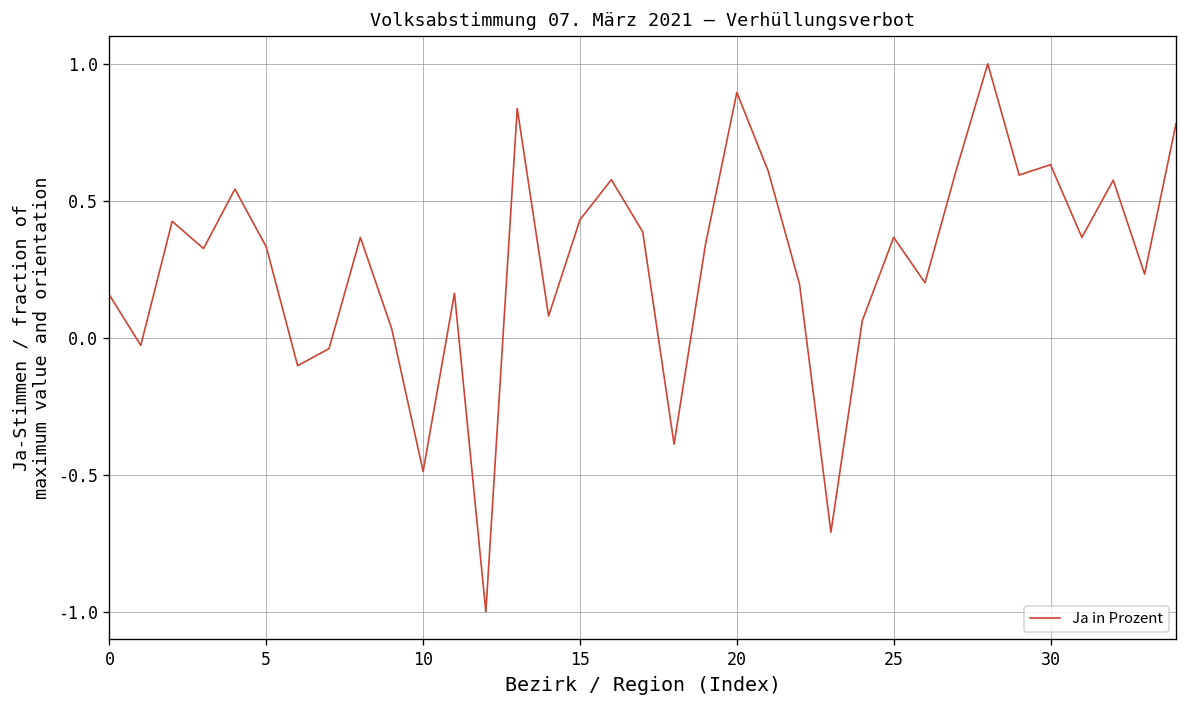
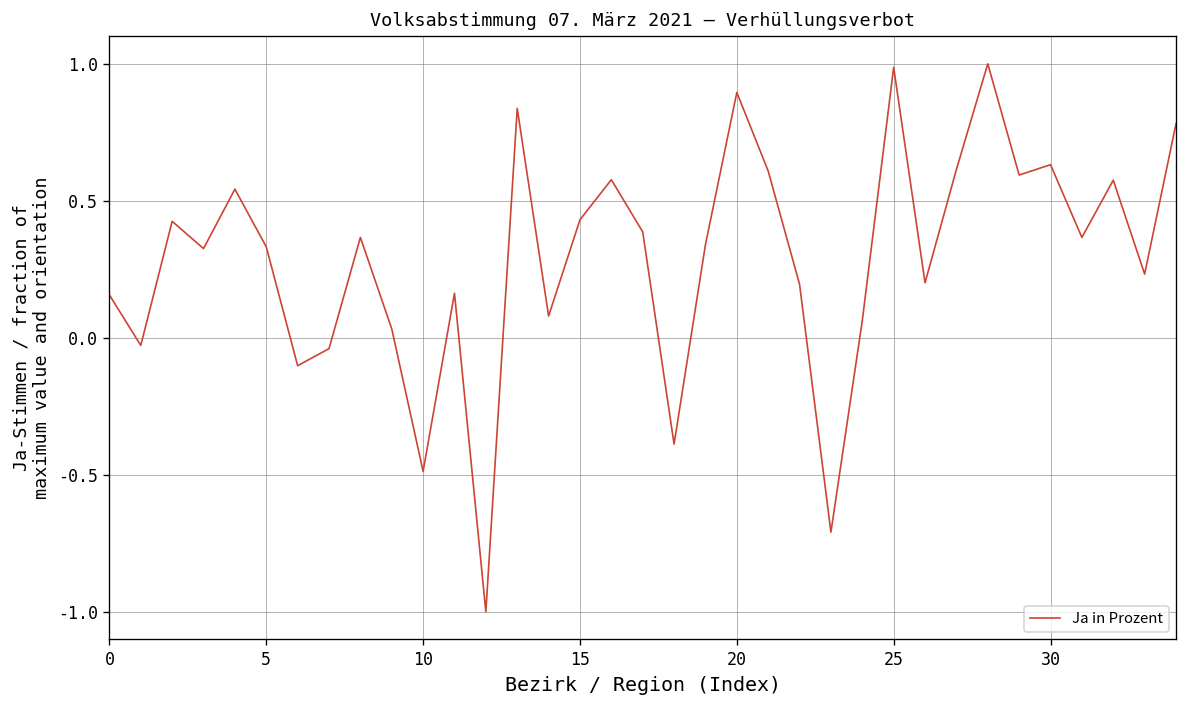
  {
    "0": 0.16,
    "5": 0.33,
    "10": -0.49,
    "15": 0.43,
    "20": 0.90,
-   "25": 0.37,
+   "25": 0.99,
    "30": 0.63
  }
